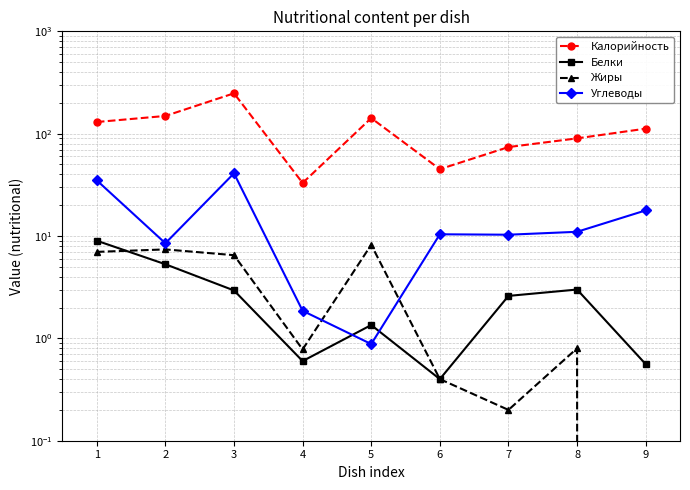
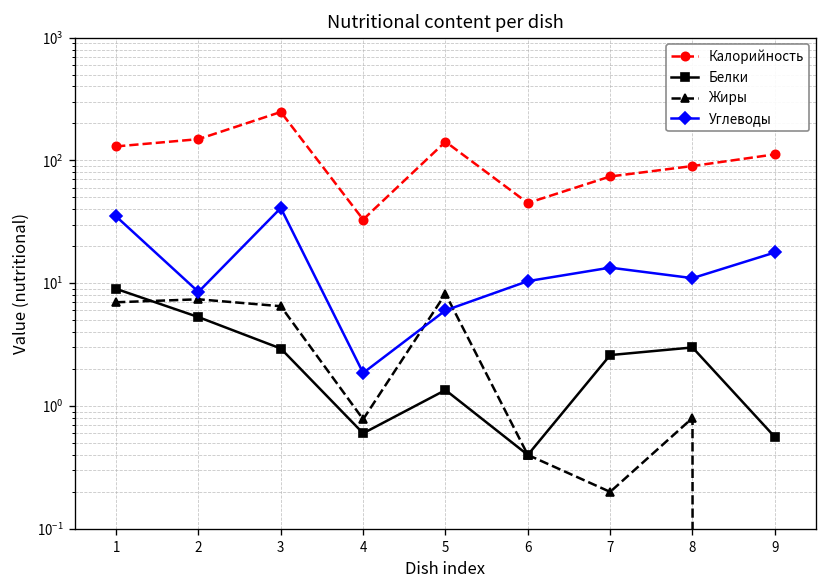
  {
    "Калорийность": {
      "1": 130,
      "2": 150,
      "3": 250,
      "4": 33,
      "5": 140,
      "6": 50,
      "7": 70,
      "8": 90,
      "9": 110
    },
    "Углеводы": {
      "1": 35,
      "2": 9,
      "3": 41,
      "4": 1.9,
-     "5": 0.9,
+     "5": 6,
      "6": 10,
-     "7": 10,
+     "7": 13,
      "8": 11,
      "9": 18
    }
  }
